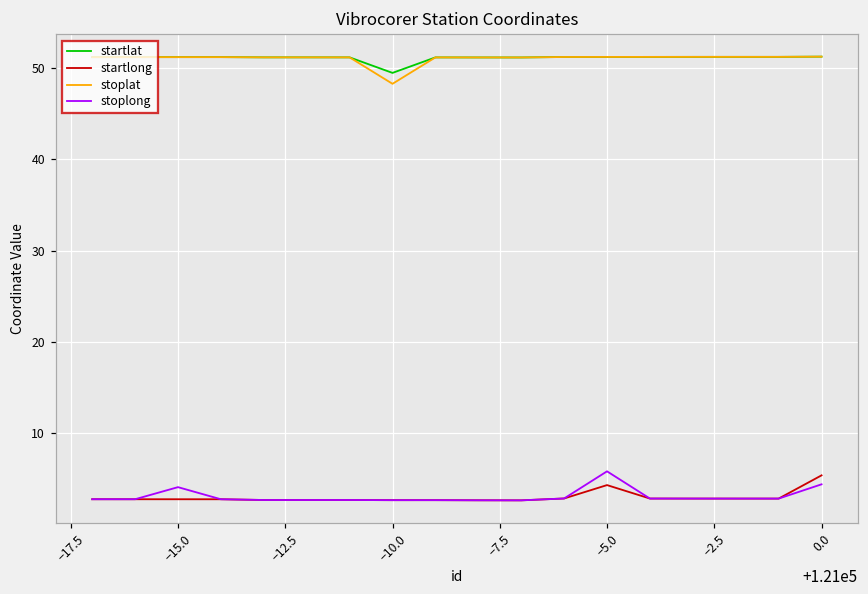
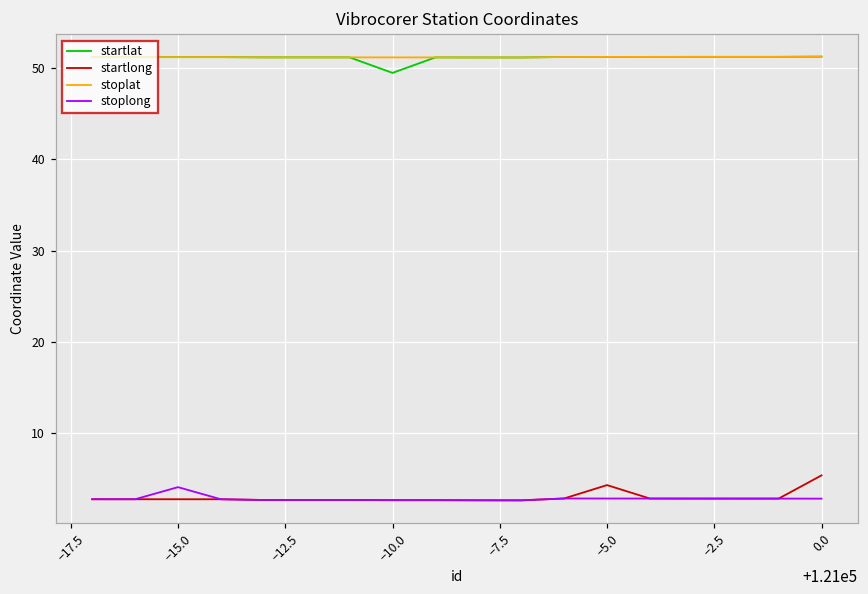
  {
    "startlat": {
      "−10.0": 49
    },
    "startlong": {
      "−15.0": 3,
      "−5.0": 4,
      "0.0": 5
    },
    "stoplat": {
-     "−10.0": 48
+     "−10.0": 51
    },
    "stoplong": {
      "−15.0": 4,
-     "−5.0": 6,
-     "0.0": 4
+     "−5.0": 3,
+     "0.0": 3
    }
  }
